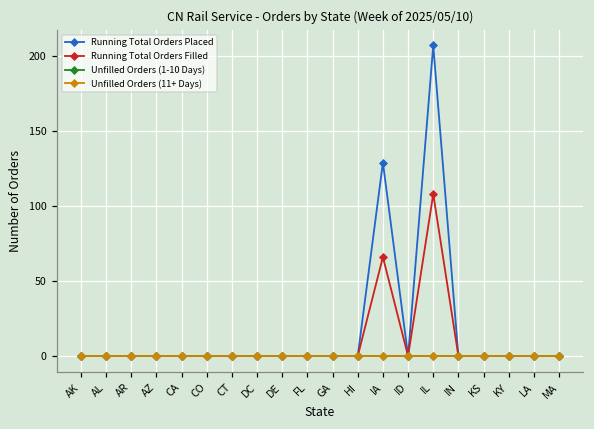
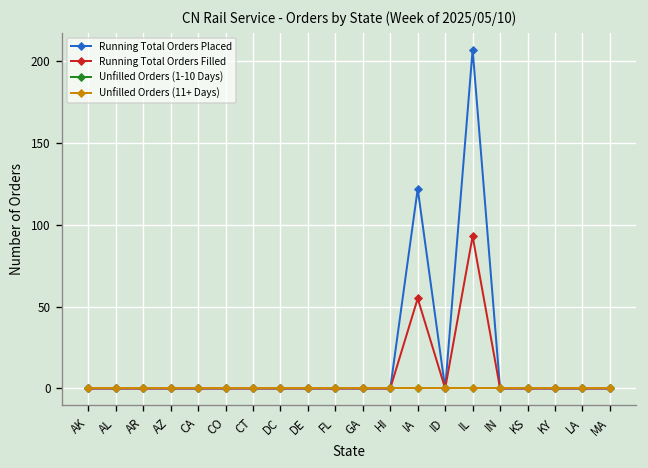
  {
    "Running Total Orders Placed": {
-     "IA": 129,
+     "IA": 122,
      "IL": 207
    },
    "Running Total Orders Filled": {
-     "IA": 66,
-     "IL": 108
+     "IA": 55,
+     "IL": 93
    },
    "Unfilled Orders (11+ Days)": {
      "IA": 0,
      "IL": 0
    }
  }
